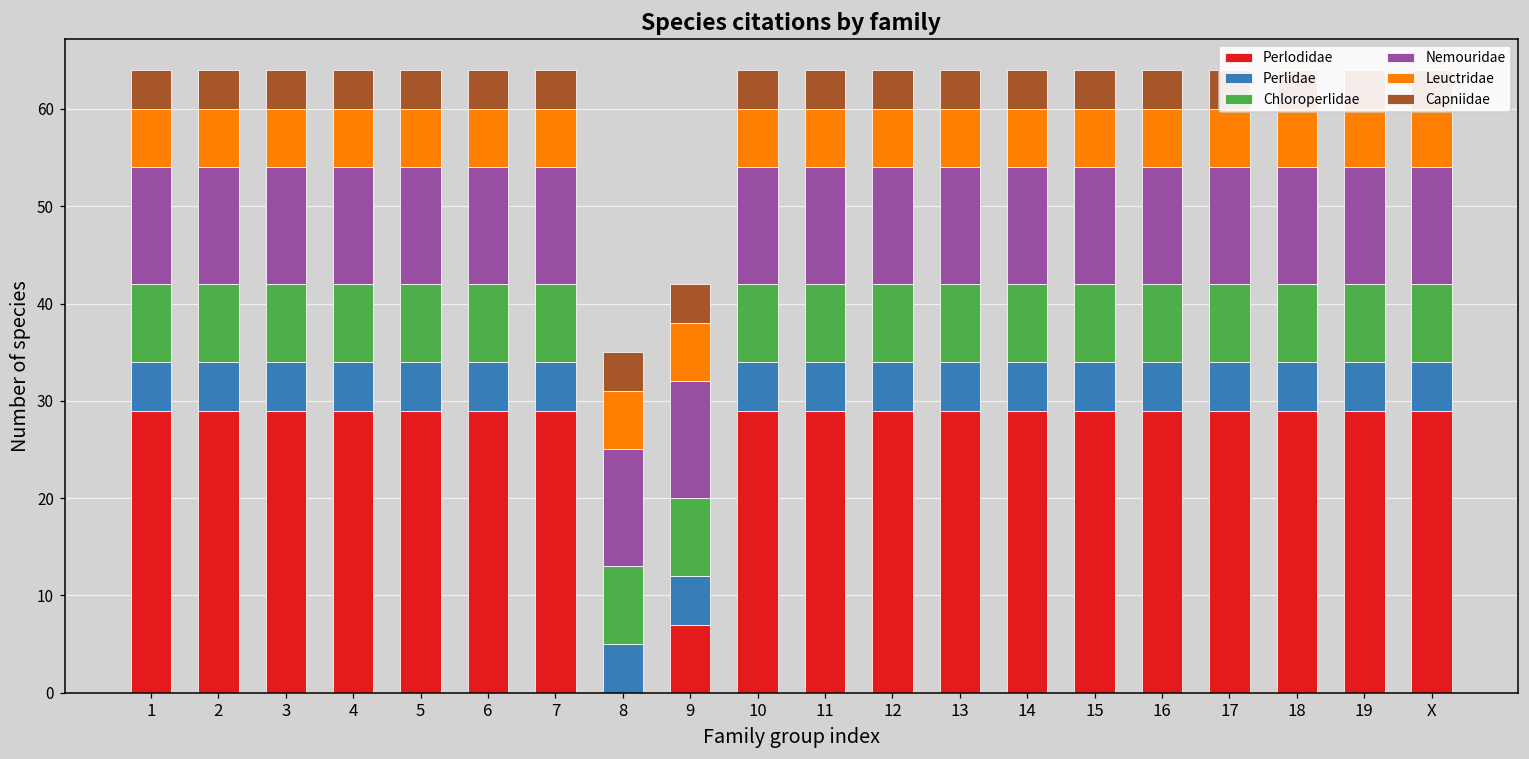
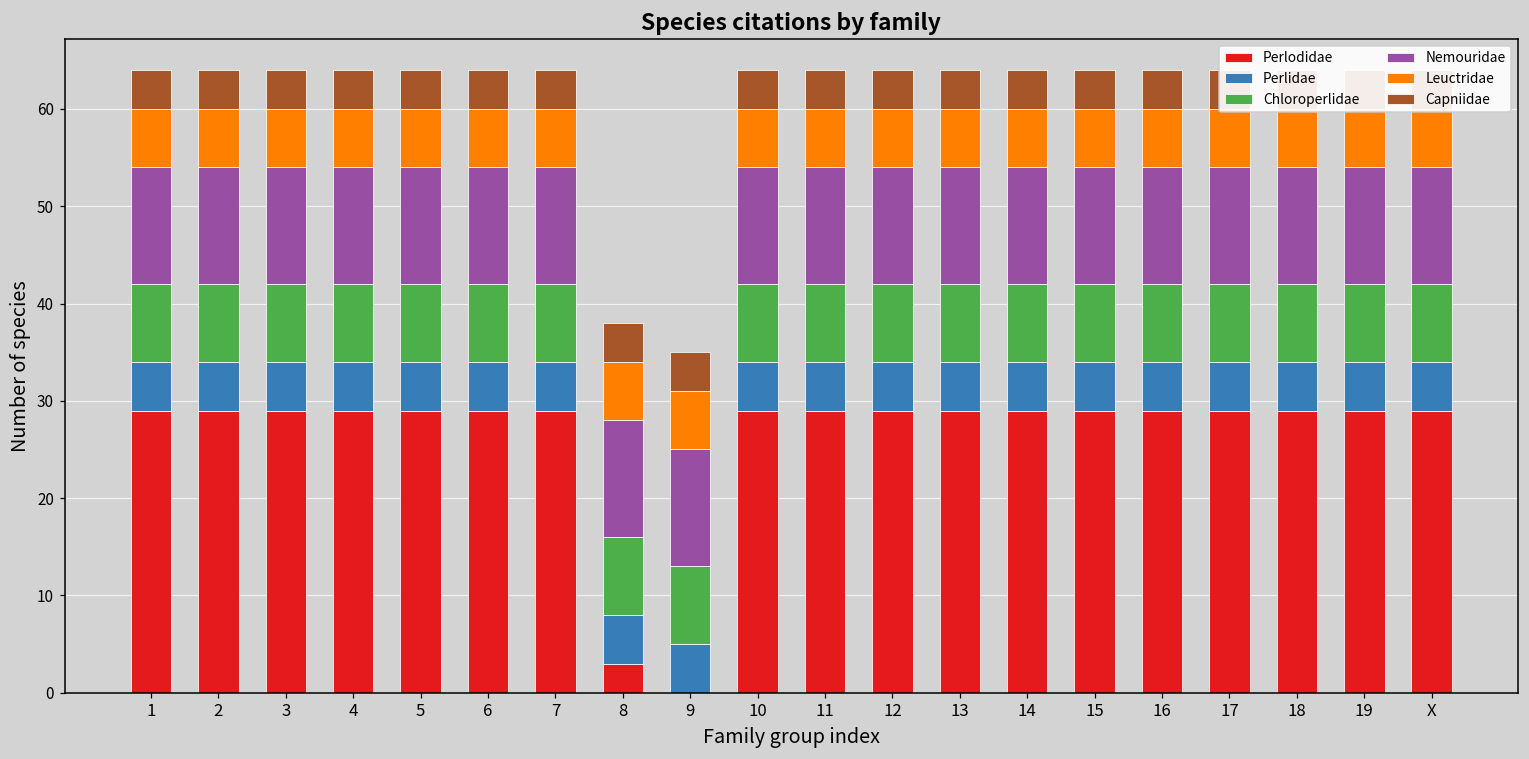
  {
    "Perlodidae": {
      "1": 29,
      "2": 29,
      "3": 29,
      "4": 29,
      "5": 29,
      "6": 29,
      "7": 29,
-     "8": 0,
-     "9": 7,
+     "8": 3,
+     "9": 0,
      "10": 29,
      "11": 29,
      "12": 29,
      "13": 29,
      "14": 29,
      "15": 29,
      "16": 29,
      "17": 29,
      "18": 29,
      "19": 29,
      "X": 29
    },
    "Perlidae": {
      "1": 5,
      "2": 5,
      "3": 5,
      "4": 5,
      "5": 5,
      "6": 5,
      "7": 5,
      "8": 5,
      "9": 5,
      "10": 5,
      "11": 5,
      "12": 5,
      "13": 5,
      "14": 5,
      "15": 5,
      "16": 5,
      "17": 5,
      "18": 5,
      "19": 5,
      "X": 5
    },
    "Chloroperlidae": {
      "1": 8,
      "2": 8,
      "3": 8,
      "4": 8,
      "5": 8,
      "6": 8,
      "7": 8,
      "8": 8,
      "9": 8,
      "10": 8,
      "11": 8,
      "12": 8,
      "13": 8,
      "14": 8,
      "15": 8,
      "16": 8,
      "17": 8,
      "18": 8,
      "19": 8,
      "X": 8
    },
    "Nemouridae": {
      "1": 12,
      "2": 12,
      "3": 12,
      "4": 12,
      "5": 12,
      "6": 12,
      "7": 12,
      "8": 12,
      "9": 12,
      "10": 12,
      "11": 12,
      "12": 12,
      "13": 12,
      "14": 12,
      "15": 12,
      "16": 12,
      "17": 12,
      "18": 12,
      "19": 12,
      "X": 12
    },
    "Leuctridae": {
      "1": 6,
      "2": 6,
      "3": 6,
      "4": 6,
      "5": 6,
      "6": 6,
      "7": 6,
      "8": 6,
      "9": 6,
      "10": 6,
      "11": 6,
      "12": 6,
      "13": 6,
      "14": 6,
      "15": 6,
      "16": 6
    },
    "Capniidae": {
      "1": 4,
      "2": 4,
      "3": 4,
      "4": 4,
      "5": 4,
      "6": 4,
      "7": 4,
      "8": 4,
      "9": 4,
      "10": 4,
      "11": 4,
      "12": 4,
      "13": 4,
      "14": 4,
      "15": 4,
      "16": 4
    }
  }
